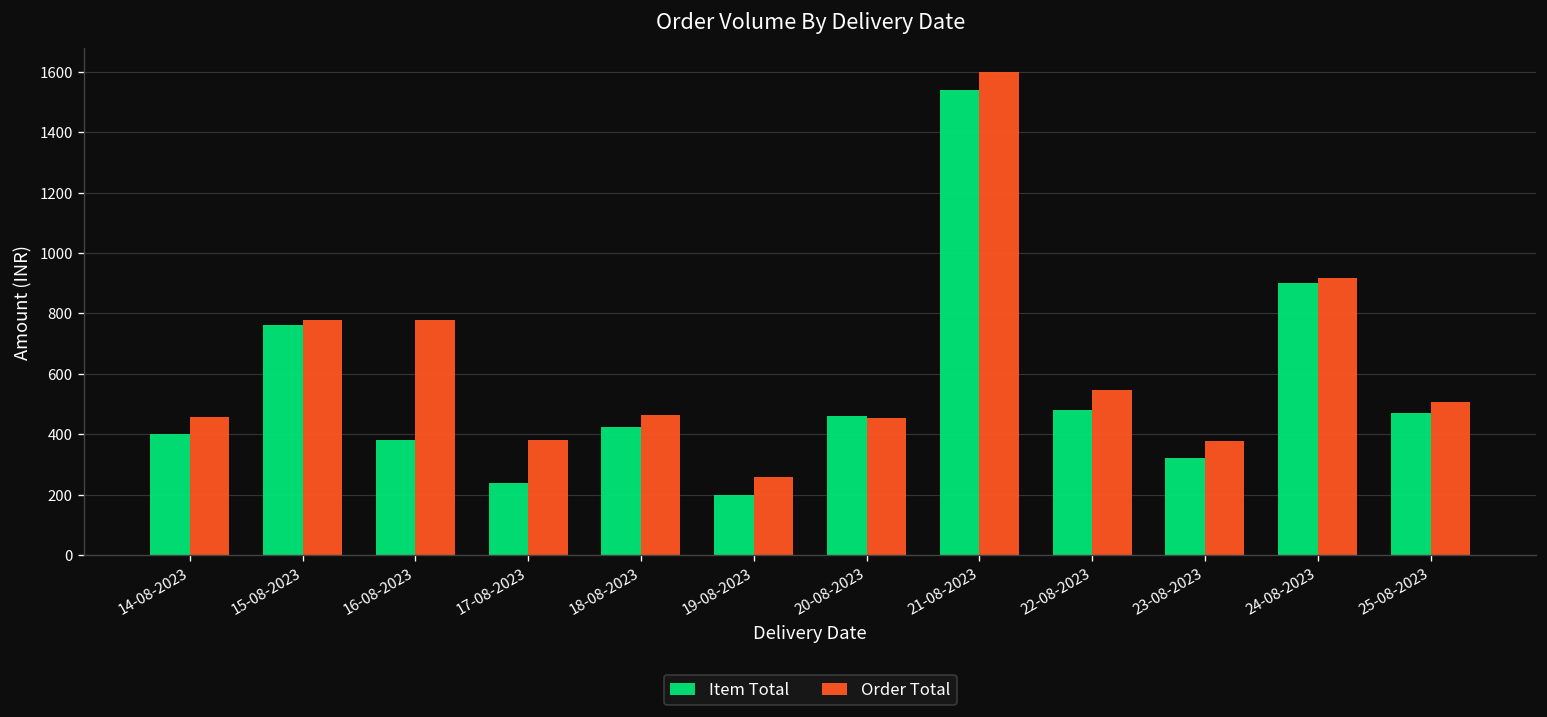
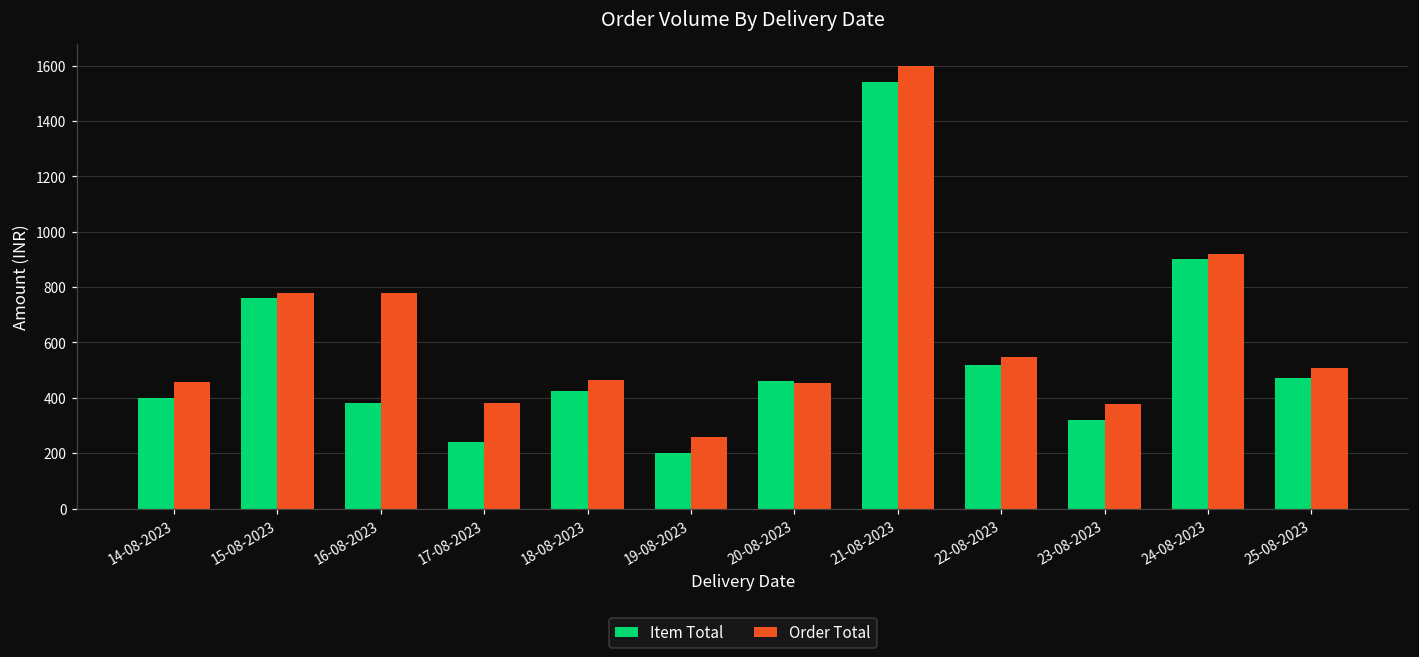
  {
    "Item Total": {
      "14-08-2023": 400,
      "15-08-2023": 760,
      "16-08-2023": 380,
      "17-08-2023": 240,
      "18-08-2023": 430,
      "19-08-2023": 200,
      "20-08-2023": 460,
      "21-08-2023": 1540,
-     "22-08-2023": 480,
+     "22-08-2023": 520,
      "23-08-2023": 320,
      "24-08-2023": 900,
      "25-08-2023": 470
    },
    "Order Total": {
      "14-08-2023": 460,
      "15-08-2023": 780,
      "16-08-2023": 780,
      "17-08-2023": 380,
      "18-08-2023": 460,
      "19-08-2023": 260,
      "20-08-2023": 460,
      "21-08-2023": 1600,
      "22-08-2023": 550,
      "23-08-2023": 380,
      "24-08-2023": 920,
      "25-08-2023": 510
    }
  }
